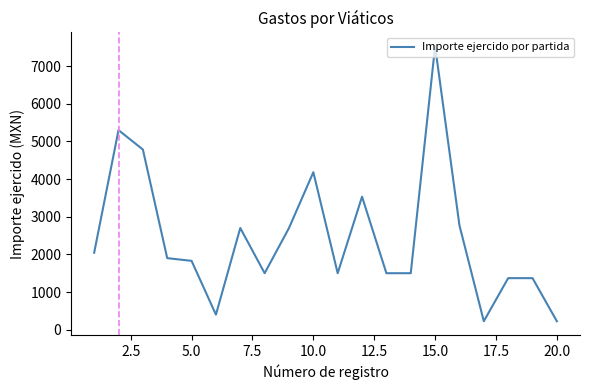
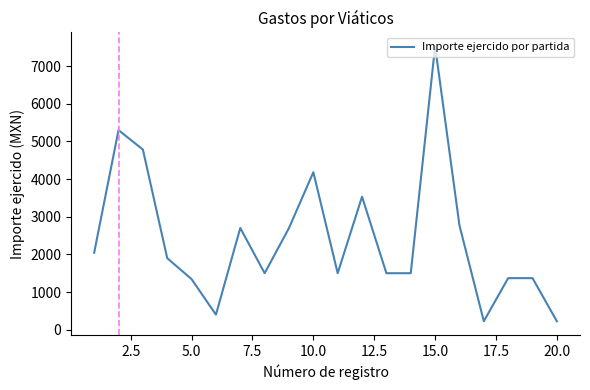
  {
-   "5.0": 1800,
+   "5.0": 1300,
    "10.0": 4200,
    "20.0": 200
  }
